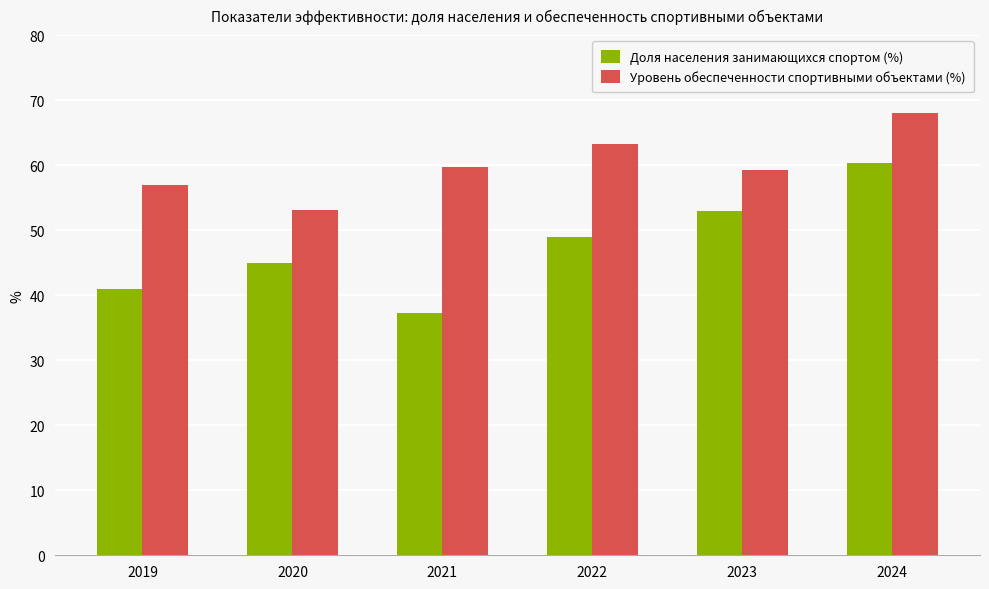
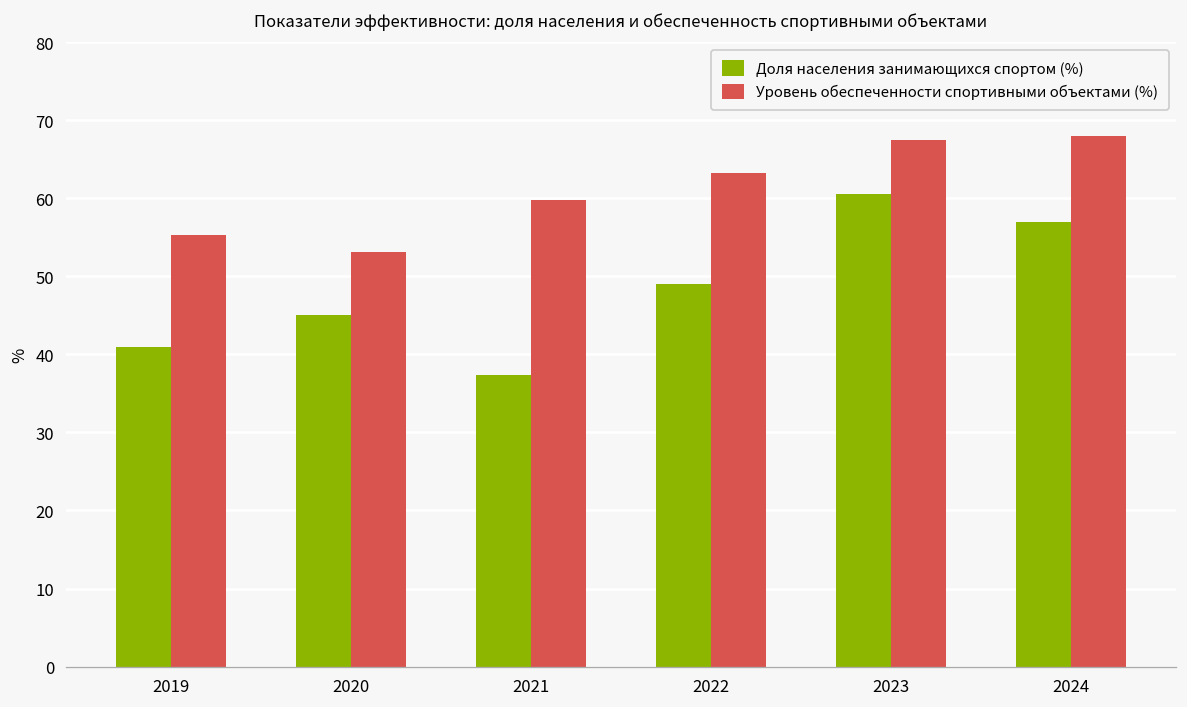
  {
    "Доля населения занимающихся спортом (%)": {
      "2019": 41,
      "2020": 45,
      "2021": 37,
      "2022": 49,
-     "2023": 53,
-     "2024": 60
+     "2023": 61,
+     "2024": 57
    },
    "Уровень обеспеченности спортивными объектами (%)": {
-     "2019": 57,
+     "2019": 55,
      "2020": 53,
      "2021": 60,
      "2022": 63,
-     "2023": 59,
+     "2023": 67,
      "2024": 68
    }
  }
